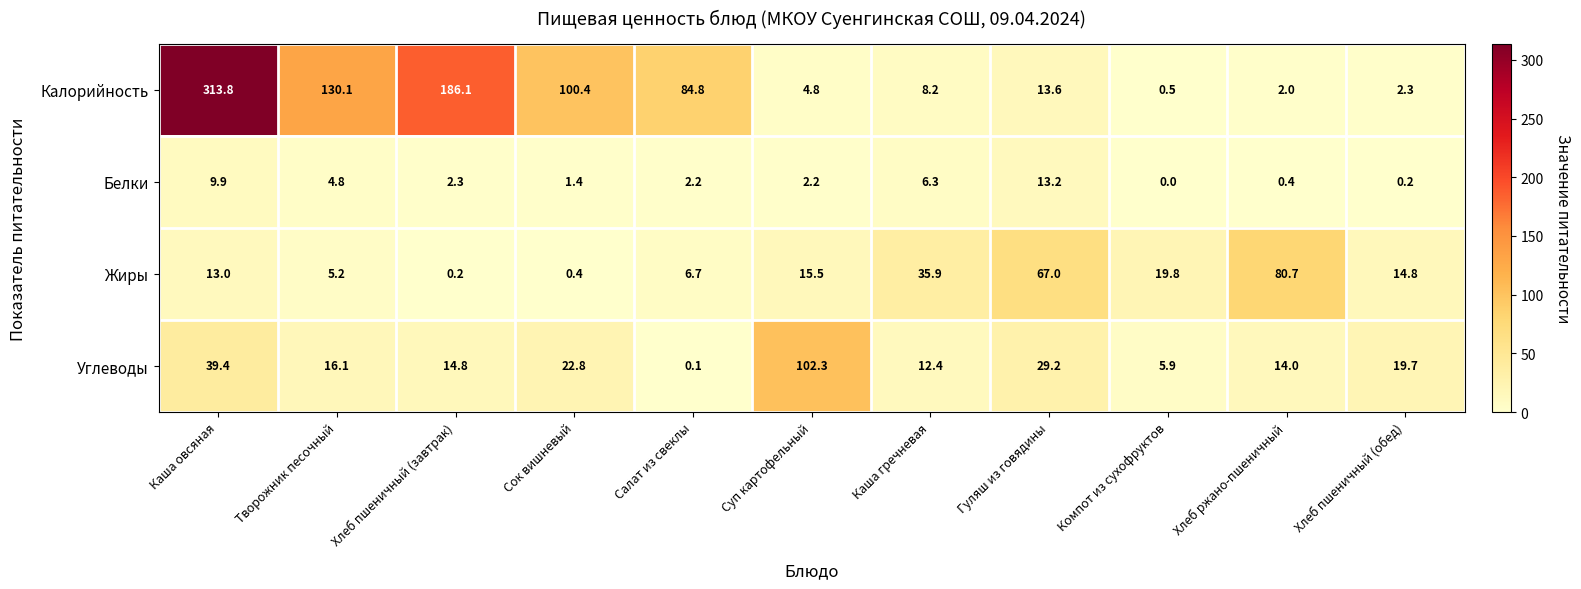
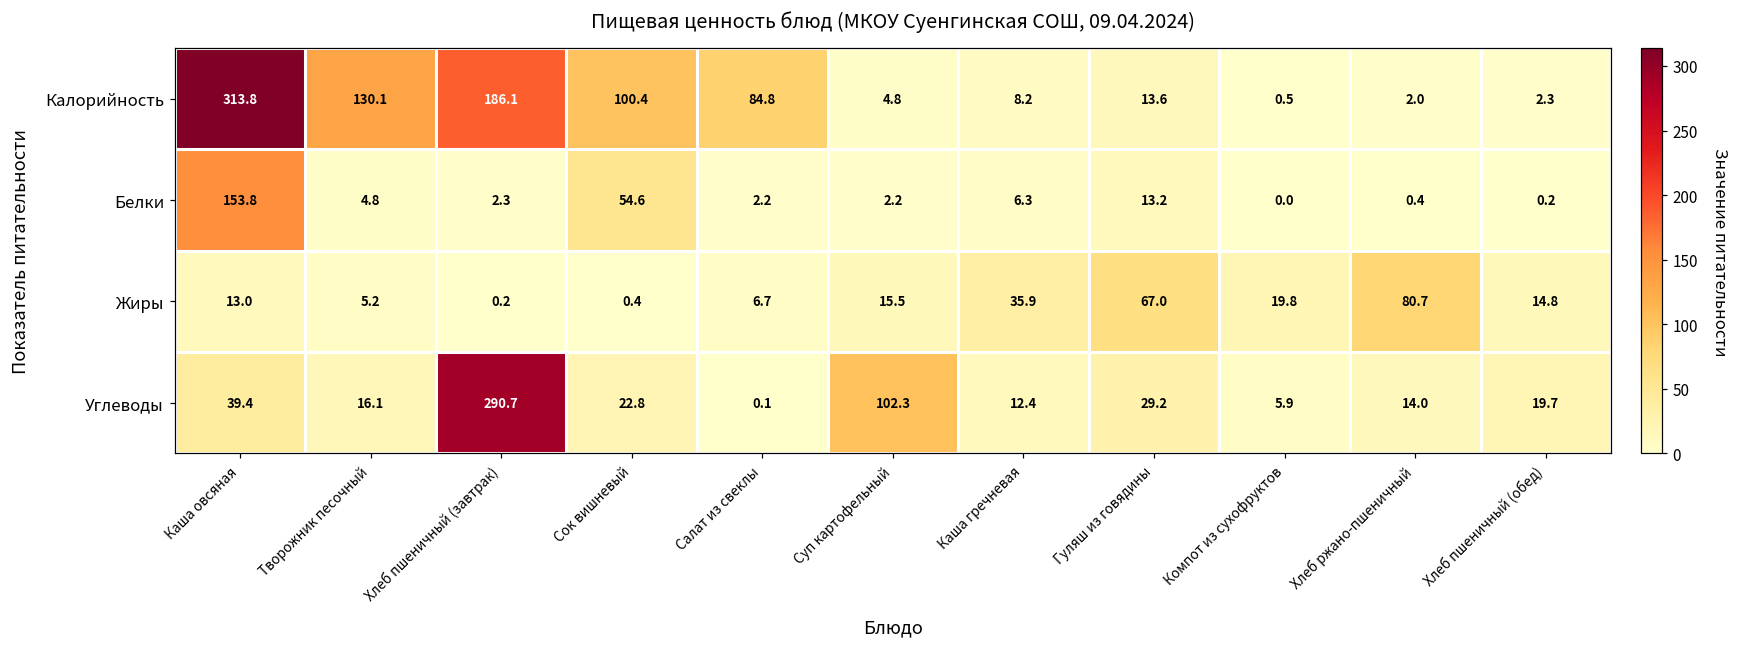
  {
    "Калорийность": {
      "Каша овсяная": 313.8,
      "Творожник песочный": 130.1,
      "Хлеб пшеничный (завтрак)": 186.1,
      "Сок вишневый": 100.4,
      "Салат из свеклы": 84.8,
      "Суп картофельный": 4.8,
      "Каша гречневая": 8.2,
      "Гуляш из говядины": 13.6,
      "Компот из сухофруктов": 0.5,
      "Хлеб ржано-пшеничный": 2.0,
      "Хлеб пшеничный (обед)": 2.3
    },
    "Белки": {
-     "Каша овсяная": 9.9,
+     "Каша овсяная": 153.8,
      "Творожник песочный": 4.8,
      "Хлеб пшеничный (завтрак)": 2.3,
-     "Сок вишневый": 1.4,
+     "Сок вишневый": 54.6,
      "Салат из свеклы": 2.2,
      "Суп картофельный": 2.2,
      "Каша гречневая": 6.3,
      "Гуляш из говядины": 13.2,
      "Компот из сухофруктов": 0.0,
      "Хлеб ржано-пшеничный": 0.4,
      "Хлеб пшеничный (обед)": 0.2
    },
    "Жиры": {
      "Каша овсяная": 13.0,
      "Творожник песочный": 5.2,
      "Хлеб пшеничный (завтрак)": 0.2,
      "Сок вишневый": 0.4,
      "Салат из свеклы": 6.7,
      "Суп картофельный": 15.5,
      "Каша гречневая": 35.9,
      "Гуляш из говядины": 67.0,
      "Компот из сухофруктов": 19.8,
      "Хлеб ржано-пшеничный": 80.7,
      "Хлеб пшеничный (обед)": 14.8
    },
    "Углеводы": {
      "Каша овсяная": 39.4,
      "Творожник песочный": 16.1,
-     "Хлеб пшеничный (завтрак)": 14.8,
+     "Хлеб пшеничный (завтрак)": 290.7,
      "Сок вишневый": 22.8,
      "Салат из свеклы": 0.1,
      "Суп картофельный": 102.3,
      "Каша гречневая": 12.4,
      "Гуляш из говядины": 29.2,
      "Компот из сухофруктов": 5.9,
      "Хлеб ржано-пшеничный": 14.0,
      "Хлеб пшеничный (обед)": 19.7
    }
  }
